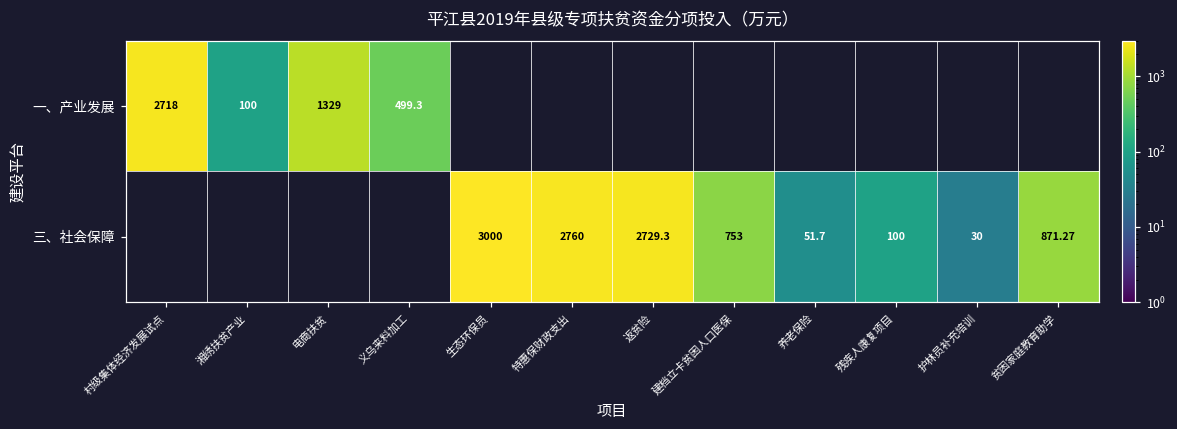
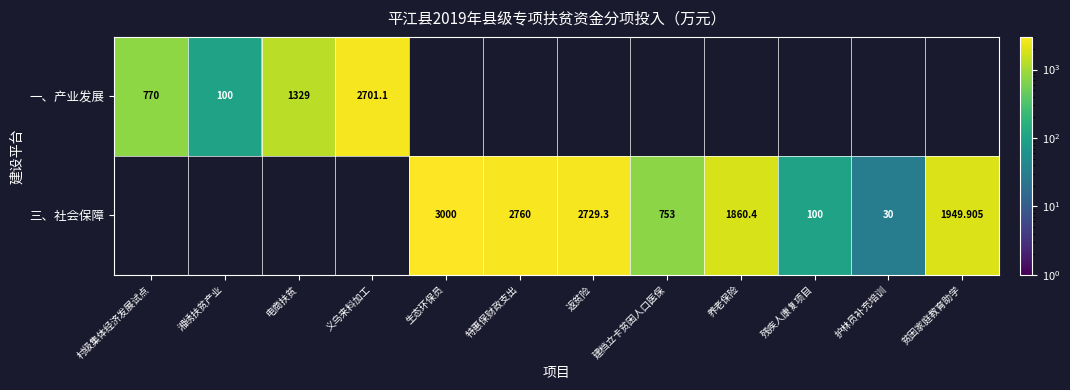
  {
    "一、产业发展": {
-     "村级集体经济发展试点": 2718,
+     "村级集体经济发展试点": 770,
      "湘绣扶贫产业": 100,
      "电商扶贫": 1329,
-     "义乌来料加工": 499.3
+     "义乌来料加工": 2701.1
    },
    "三、社会保障": {
      "生态环保员": 3000,
      "特惠保财政支出": 2760,
      "返贫险": 2729.3,
      "建档立卡贫困人口医保": 753,
-     "养老保险": 51.7,
+     "养老保险": 1860.4,
      "残疾人康复项目": 100,
      "护林员补充培训": 30,
-     "贫困家庭教育助学": 871.27
+     "贫困家庭教育助学": 1949.905
    }
  }
